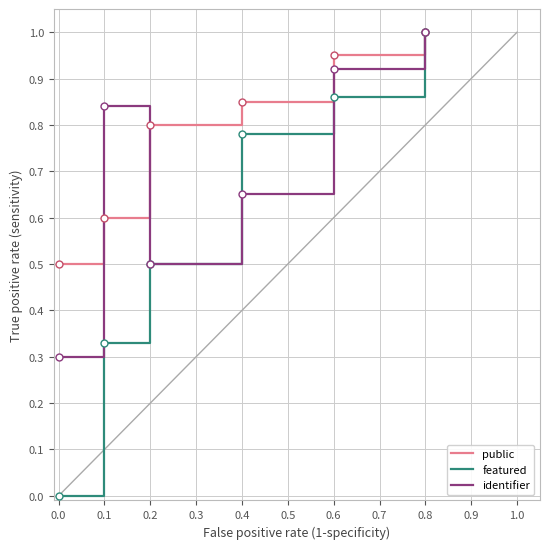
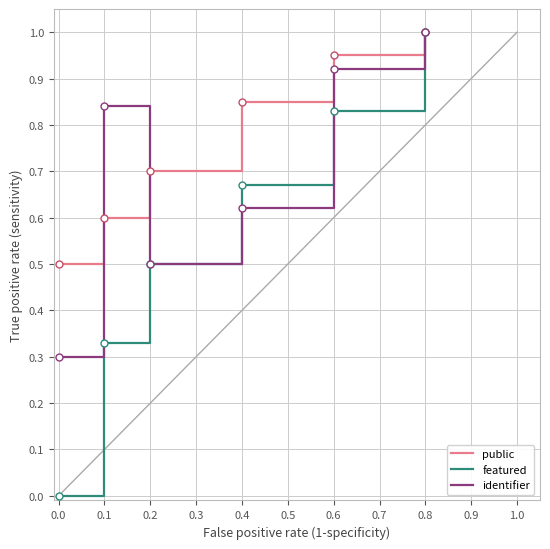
  {
    "public": {
      "0.0": 0.5,
      "0.1": 0.6,
-     "0.2": 0.8,
+     "0.2": 0.7,
      "0.4": 0.85,
      "0.6": 0.95
    },
    "featured": {
      "0.1": 0.33,
-     "0.4": 0.78,
-     "0.6": 0.86
+     "0.4": 0.67,
+     "0.6": 0.83
    },
    "identifier": {
      "0.0": 0.30,
      "0.1": 0.84,
-     "0.4": 0.65,
+     "0.4": 0.62,
      "0.6": 0.92
    }
  }
